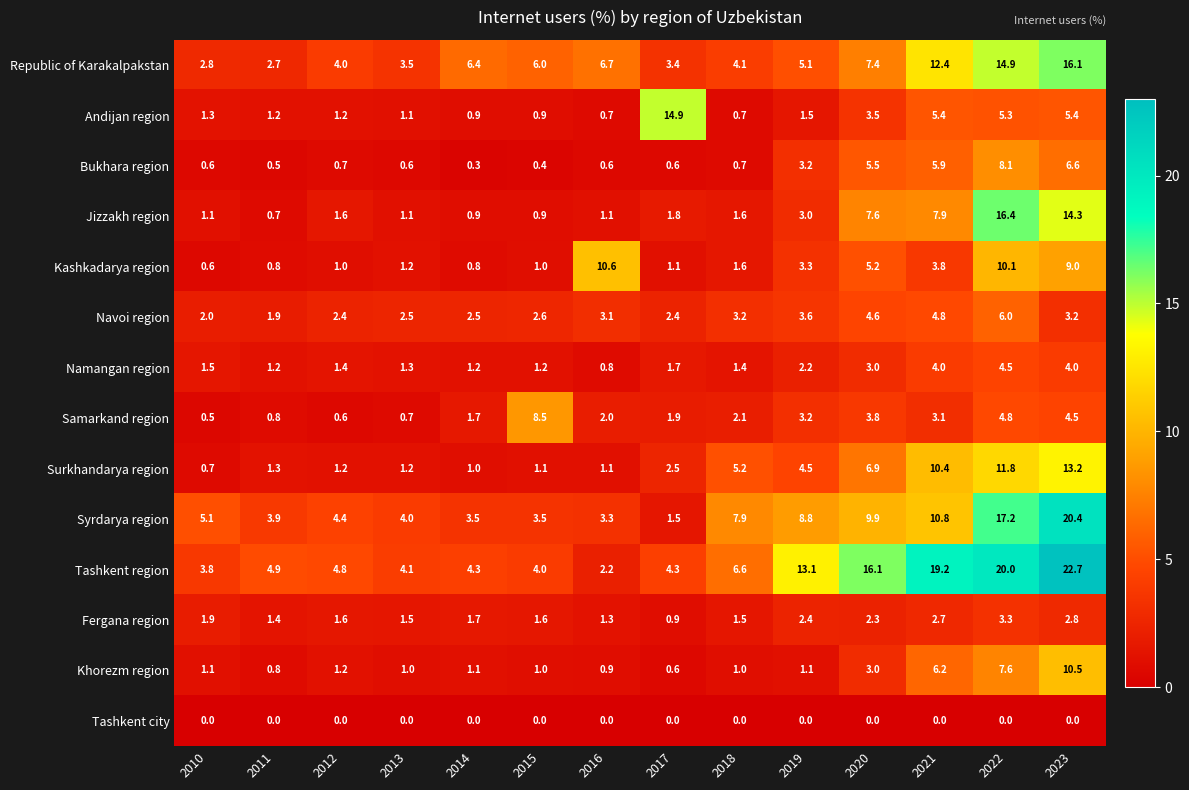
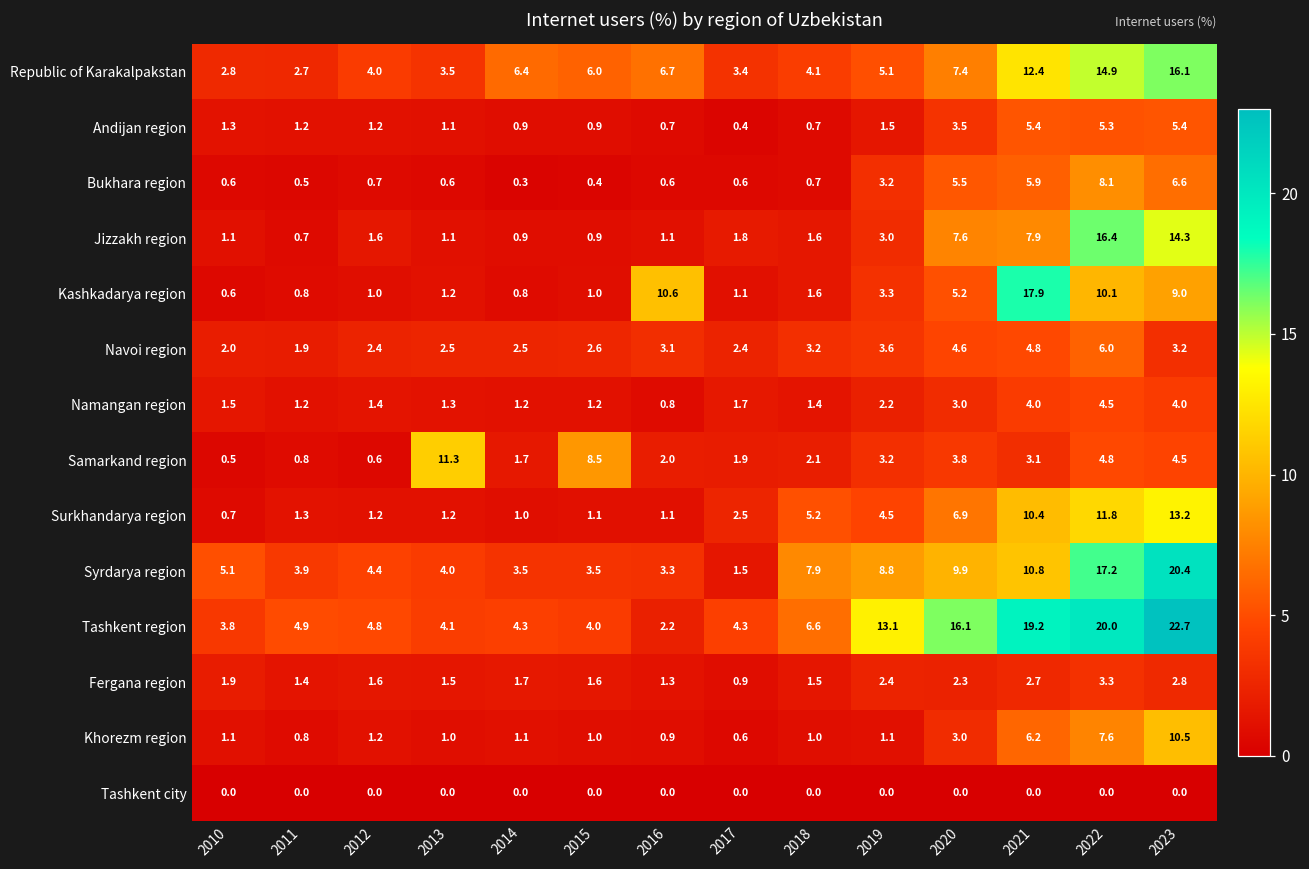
  {
    "Republic of Karakalpakstan": {
      "2010": 2.8,
      "2011": 2.7,
      "2012": 4.0,
      "2013": 3.5,
      "2014": 6.4,
      "2015": 6.0,
      "2016": 6.7,
      "2017": 3.4,
      "2018": 4.1,
      "2019": 5.1,
      "2020": 7.4,
      "2021": 12.4,
      "2022": 14.9,
      "2023": 16.1
    },
    "Andijan region": {
      "2010": 1.3,
      "2011": 1.2,
      "2012": 1.2,
      "2013": 1.1,
      "2014": 0.9,
      "2015": 0.9,
      "2016": 0.7,
-     "2017": 14.9,
+     "2017": 0.4,
      "2018": 0.7,
      "2019": 1.5,
      "2020": 3.5,
      "2021": 5.4,
      "2022": 5.3,
      "2023": 5.4
    },
    "Bukhara region": {
      "2010": 0.6,
      "2011": 0.5,
      "2012": 0.7,
      "2013": 0.6,
      "2014": 0.3,
      "2015": 0.4,
      "2016": 0.6,
      "2017": 0.6,
      "2018": 0.7,
      "2019": 3.2,
      "2020": 5.5,
      "2021": 5.9,
      "2022": 8.1,
      "2023": 6.6
    },
    "Jizzakh region": {
      "2010": 1.1,
      "2011": 0.7,
      "2012": 1.6,
      "2013": 1.1,
      "2014": 0.9,
      "2015": 0.9,
      "2016": 1.1,
      "2017": 1.8,
      "2018": 1.6,
      "2019": 3.0,
      "2020": 7.6,
      "2021": 7.9,
      "2022": 16.4,
      "2023": 14.3
    },
    "Kashkadarya region": {
      "2010": 0.6,
      "2011": 0.8,
      "2012": 1.0,
      "2013": 1.2,
      "2014": 0.8,
      "2015": 1.0,
      "2016": 10.6,
      "2017": 1.1,
      "2018": 1.6,
      "2019": 3.3,
      "2020": 5.2,
-     "2021": 3.8,
+     "2021": 17.9,
      "2022": 10.1,
      "2023": 9.0
    },
    "Navoi region": {
      "2010": 2.0,
      "2011": 1.9,
      "2012": 2.4,
      "2013": 2.5,
      "2014": 2.5,
      "2015": 2.6,
      "2016": 3.1,
      "2017": 2.4,
      "2018": 3.2,
      "2019": 3.6,
      "2020": 4.6,
      "2021": 4.8,
      "2022": 6.0,
      "2023": 3.2
    },
    "Namangan region": {
      "2010": 1.5,
      "2011": 1.2,
      "2012": 1.4,
      "2013": 1.3,
      "2014": 1.2,
      "2015": 1.2,
      "2016": 0.8,
      "2017": 1.7,
      "2018": 1.4,
      "2019": 2.2,
      "2020": 3.0,
      "2021": 4.0,
      "2022": 4.5,
      "2023": 4.0
    },
    "Samarkand region": {
      "2010": 0.5,
      "2011": 0.8,
      "2012": 0.6,
-     "2013": 0.7,
+     "2013": 11.3,
      "2014": 1.7,
      "2015": 8.5,
      "2016": 2.0,
      "2017": 1.9,
      "2018": 2.1,
      "2019": 3.2,
      "2020": 3.8,
      "2021": 3.1,
      "2022": 4.8,
      "2023": 4.5
    },
    "Surkhandarya region": {
      "2010": 0.7,
      "2011": 1.3,
      "2012": 1.2,
      "2013": 1.2,
      "2014": 1.0,
      "2015": 1.1,
      "2016": 1.1,
      "2017": 2.5,
      "2018": 5.2,
      "2019": 4.5,
      "2020": 6.9,
      "2021": 10.4,
      "2022": 11.8,
      "2023": 13.2
    },
    "Syrdarya region": {
      "2010": 5.1,
      "2011": 3.9,
      "2012": 4.4,
      "2013": 4.0,
      "2014": 3.5,
      "2015": 3.5,
      "2016": 3.3,
      "2017": 1.5,
      "2018": 7.9,
      "2019": 8.8,
      "2020": 9.9,
      "2021": 10.8,
      "2022": 17.2,
      "2023": 20.4
    },
    "Tashkent region": {
      "2010": 3.8,
      "2011": 4.9,
      "2012": 4.8,
      "2013": 4.1,
      "2014": 4.3,
      "2015": 4.0,
      "2016": 2.2,
      "2017": 4.3,
      "2018": 6.6,
      "2019": 13.1,
      "2020": 16.1,
      "2021": 19.2,
      "2022": 20.0,
      "2023": 22.7
    },
    "Fergana region": {
      "2010": 1.9,
      "2011": 1.4,
      "2012": 1.6,
      "2013": 1.5,
      "2014": 1.7,
      "2015": 1.6,
      "2016": 1.3,
      "2017": 0.9,
      "2018": 1.5,
      "2019": 2.4,
      "2020": 2.3,
      "2021": 2.7,
      "2022": 3.3,
      "2023": 2.8
    },
    "Khorezm region": {
      "2010": 1.1,
      "2011": 0.8,
      "2012": 1.2,
      "2013": 1.0,
      "2014": 1.1,
      "2015": 1.0,
      "2016": 0.9,
      "2017": 0.6,
      "2018": 1.0,
      "2019": 1.1,
      "2020": 3.0,
      "2021": 6.2,
      "2022": 7.6,
      "2023": 10.5
    },
    "Tashkent city": {
      "2010": 0.0,
      "2011": 0.0,
      "2012": 0.0,
      "2013": 0.0,
      "2014": 0.0,
      "2015": 0.0,
      "2016": 0.0,
      "2017": 0.0,
      "2018": 0.0,
      "2019": 0.0,
      "2020": 0.0,
      "2021": 0.0,
      "2022": 0.0,
      "2023": 0.0
    }
  }
